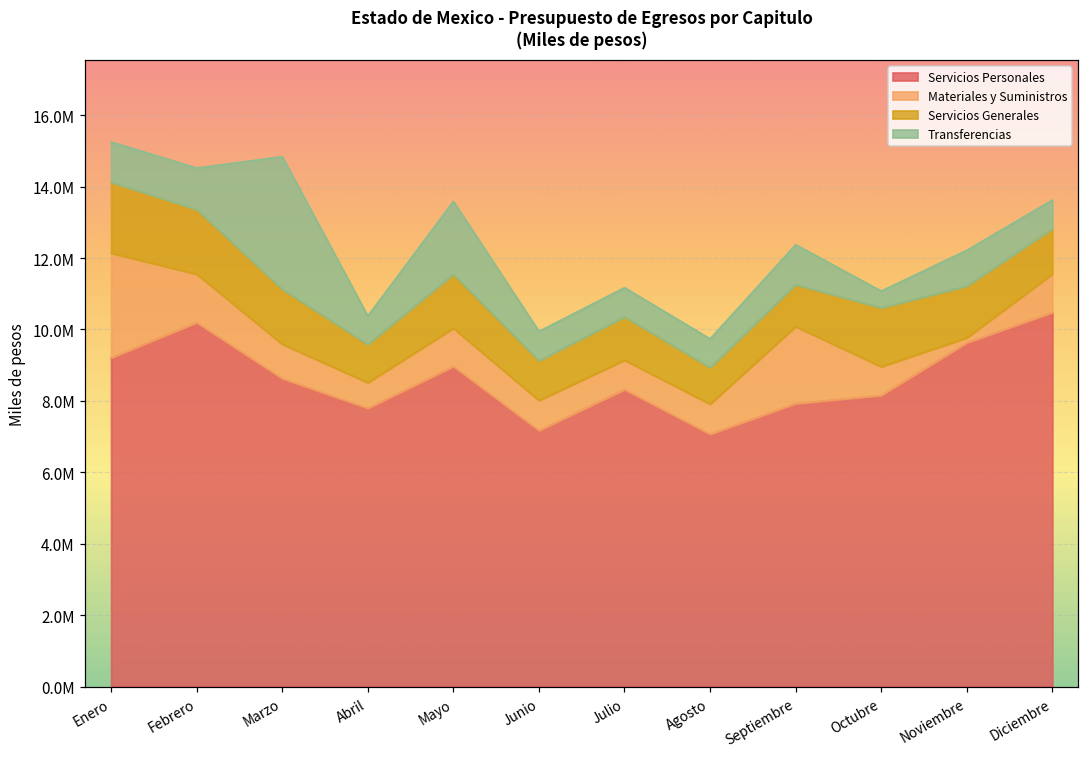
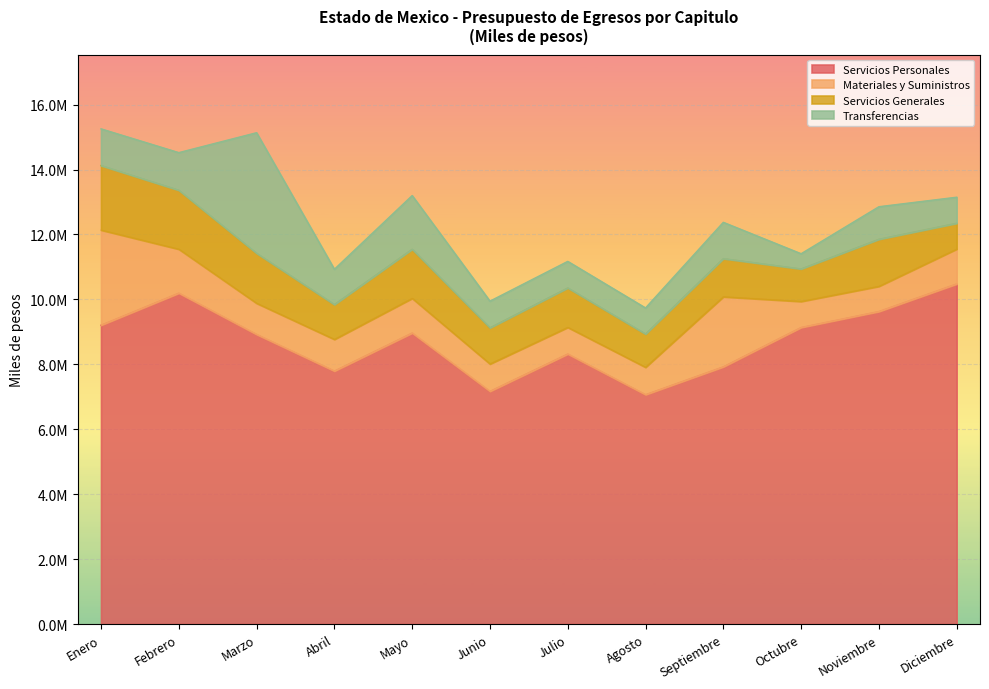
  {
    "Servicios Personales": {
      "Enero": 9200000,
      "Febrero": 10200000,
-     "Marzo": 8600000,
+     "Marzo": 8900000,
      "Abril": 7800000,
      "Mayo": 9000000,
      "Junio": 7200000,
      "Julio": 8300000,
      "Agosto": 7100000,
      "Septiembre": 7900000,
-     "Octubre": 8200000,
+     "Octubre": 9100000,
      "Noviembre": 9600000,
      "Diciembre": 10500000
    },
    "Materiales y Suministros": {
      "Enero": 2900000,
      "Febrero": 1400000,
      "Marzo": 1000000,
-     "Abril": 700000,
+     "Abril": 1000000,
      "Mayo": 1100000,
      "Junio": 800000,
      "Julio": 800000,
      "Agosto": 800000,
      "Septiembre": 2200000,
      "Octubre": 800000,
-     "Noviembre": 100000,
+     "Noviembre": 800000,
      "Diciembre": 1100000
    },
    "Servicios Generales": {
      "Enero": 2000000,
      "Febrero": 1800000,
      "Marzo": 1500000,
      "Abril": 1100000,
      "Mayo": 1500000,
      "Junio": 1100000,
      "Julio": 1200000,
      "Agosto": 1000000,
      "Septiembre": 1200000,
-     "Octubre": 1700000,
+     "Octubre": 1000000,
      "Noviembre": 1400000,
-     "Diciembre": 1300000
+     "Diciembre": 800000
    },
    "Transferencias": {
      "Enero": 1100000,
      "Febrero": 1200000,
      "Marzo": 3700000,
-     "Abril": 800000,
-     "Mayo": 2000000,
+     "Abril": 1100000,
+     "Mayo": 1700000,
      "Junio": 800000,
      "Julio": 800000,
      "Agosto": 800000,
      "Septiembre": 1100000,
      "Octubre": 500000,
      "Noviembre": 1000000,
      "Diciembre": 800000
    }
  }
